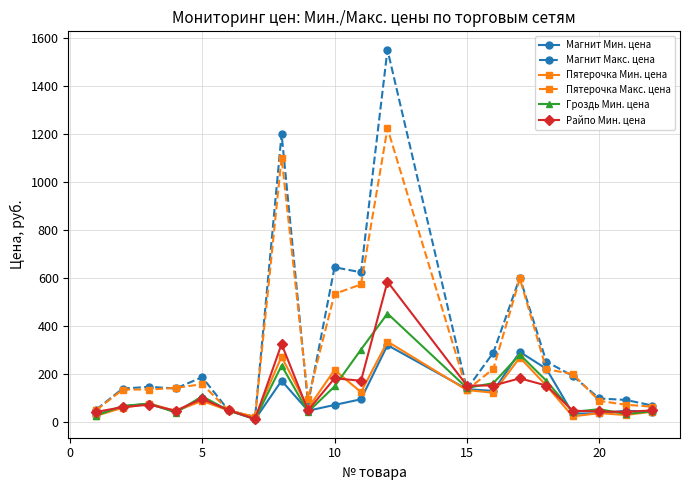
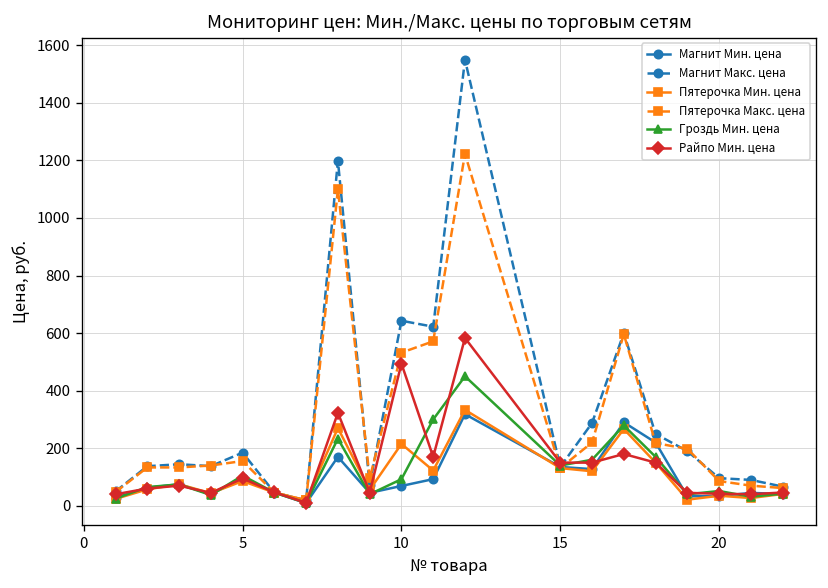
  {
    "Гроздь Мин. цена": {
-     "10": 150
+     "10": 90
    },
    "Райпо Мин. цена": {
-     "10": 180
+     "10": 490
    }
  }
